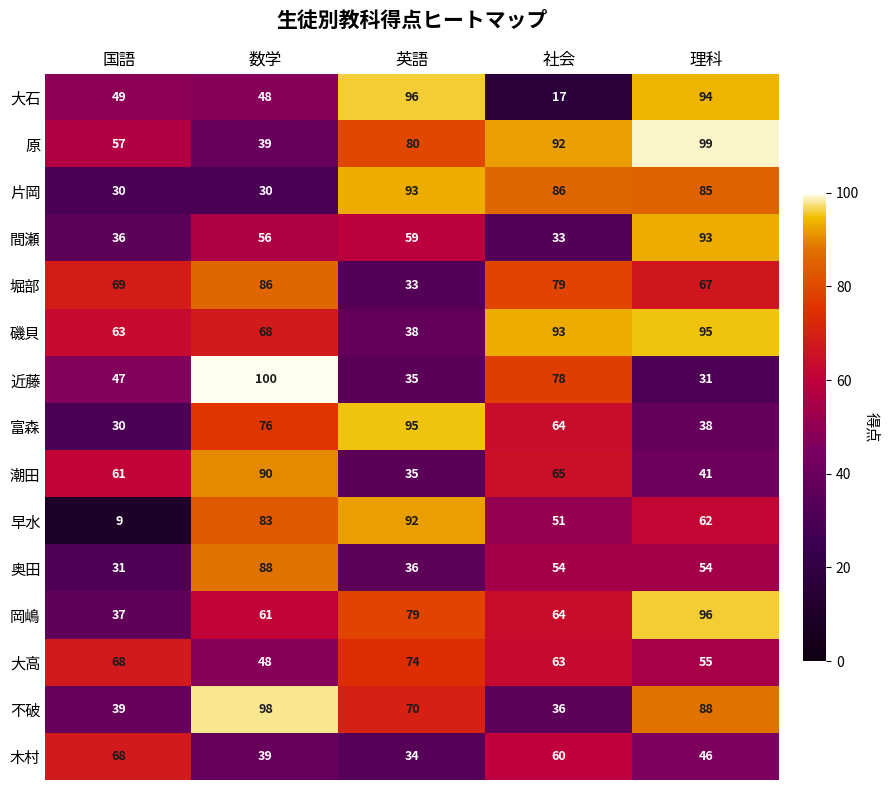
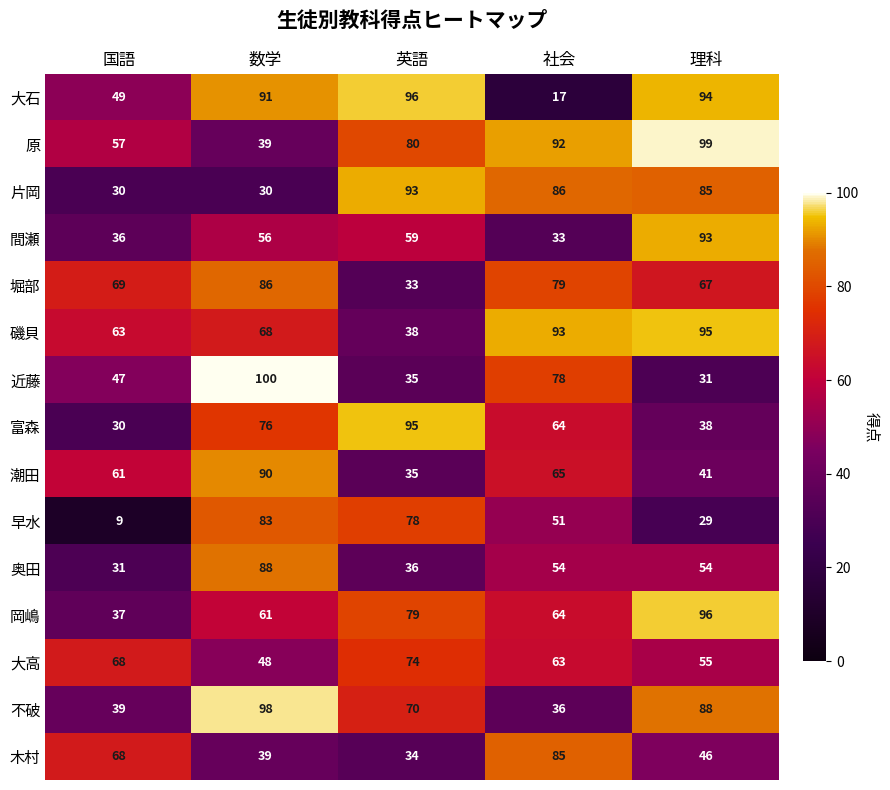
  {
    "大石": {
      "国語": 49,
-     "数学": 48,
+     "数学": 91,
      "英語": 96,
      "社会": 17,
      "理科": 94
    },
    "原": {
      "国語": 57,
      "数学": 39,
      "英語": 80,
      "社会": 92,
      "理科": 99
    },
    "片岡": {
      "国語": 30,
      "数学": 30,
      "英語": 93,
      "社会": 86,
      "理科": 85
    },
    "間瀬": {
      "国語": 36,
      "数学": 56,
      "英語": 59,
      "社会": 33,
      "理科": 93
    },
    "堀部": {
      "国語": 69,
      "数学": 86,
      "英語": 33,
      "社会": 79,
      "理科": 67
    },
    "磯貝": {
      "国語": 63,
      "数学": 68,
      "英語": 38,
      "社会": 93,
      "理科": 95
    },
    "近藤": {
      "国語": 47,
      "数学": 100,
      "英語": 35,
      "社会": 78,
      "理科": 31
    },
    "富森": {
      "国語": 30,
      "数学": 76,
      "英語": 95,
      "社会": 64,
      "理科": 38
    },
    "潮田": {
      "国語": 61,
      "数学": 90,
      "英語": 35,
      "社会": 65,
      "理科": 41
    },
    "早水": {
      "国語": 9,
      "数学": 83,
-     "英語": 92,
+     "英語": 78,
      "社会": 51,
-     "理科": 62
+     "理科": 29
    },
    "奥田": {
      "国語": 31,
      "数学": 88,
      "英語": 36,
      "社会": 54,
      "理科": 54
    },
    "岡嶋": {
      "国語": 37,
      "数学": 61,
      "英語": 79,
      "社会": 64,
      "理科": 96
    },
    "大高": {
      "国語": 68,
      "数学": 48,
      "英語": 74,
      "社会": 63,
      "理科": 55
    },
    "不破": {
      "国語": 39,
      "数学": 98,
      "英語": 70,
      "社会": 36,
      "理科": 88
    },
    "木村": {
      "国語": 68,
      "数学": 39,
      "英語": 34,
-     "社会": 60,
+     "社会": 85,
      "理科": 46
    }
  }
